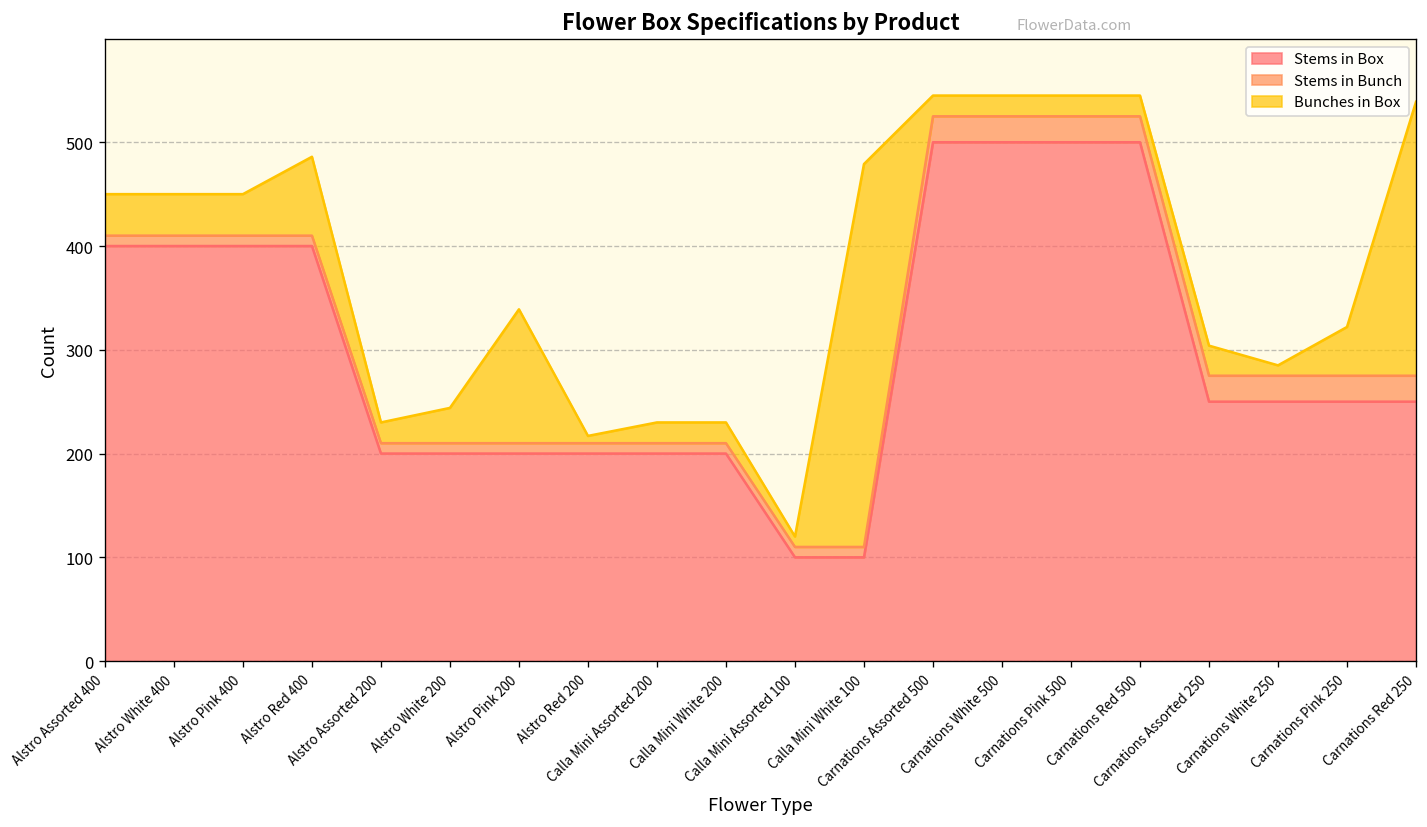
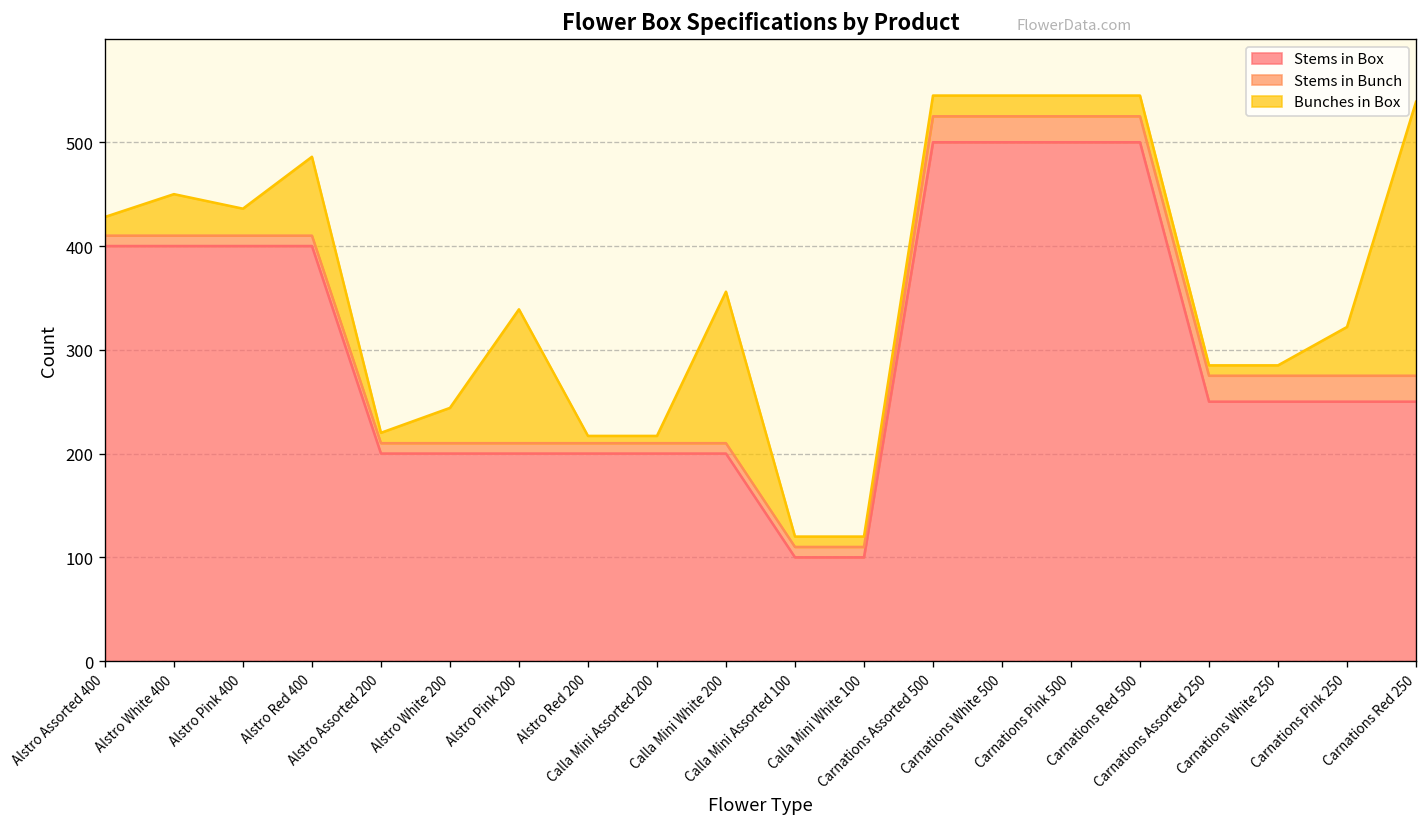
  {
    "Bunches in Box": {
-     "Alstro Assorted 400": 40,
+     "Alstro Assorted 400": 20,
      "Alstro White 400": 40,
-     "Alstro Pink 400": 40,
+     "Alstro Pink 400": 30,
      "Alstro Red 400": 80,
-     "Alstro Assorted 200": 20,
+     "Alstro Assorted 200": 10,
      "Alstro White 200": 30,
      "Alstro Pink 200": 130,
      "Alstro Red 200": 10,
-     "Calla Mini Assorted 200": 20,
-     "Calla Mini White 200": 20,
+     "Calla Mini Assorted 200": 10,
+     "Calla Mini White 200": 150,
      "Calla Mini Assorted 100": 10,
-     "Calla Mini White 100": 370,
+     "Calla Mini White 100": 10,
      "Carnations Assorted 500": 20,
      "Carnations White 500": 20,
      "Carnations Pink 500": 20,
      "Carnations Red 500": 20,
-     "Carnations Assorted 250": 30,
+     "Carnations Assorted 250": 10,
      "Carnations White 250": 10,
      "Carnations Pink 250": 50,
      "Carnations Red 250": 260
    }
  }
